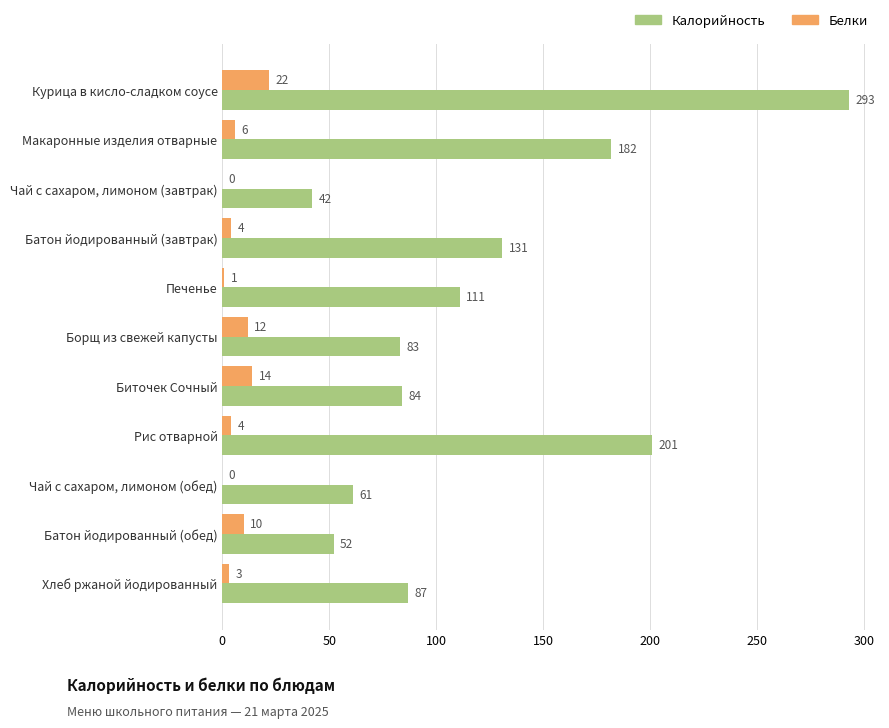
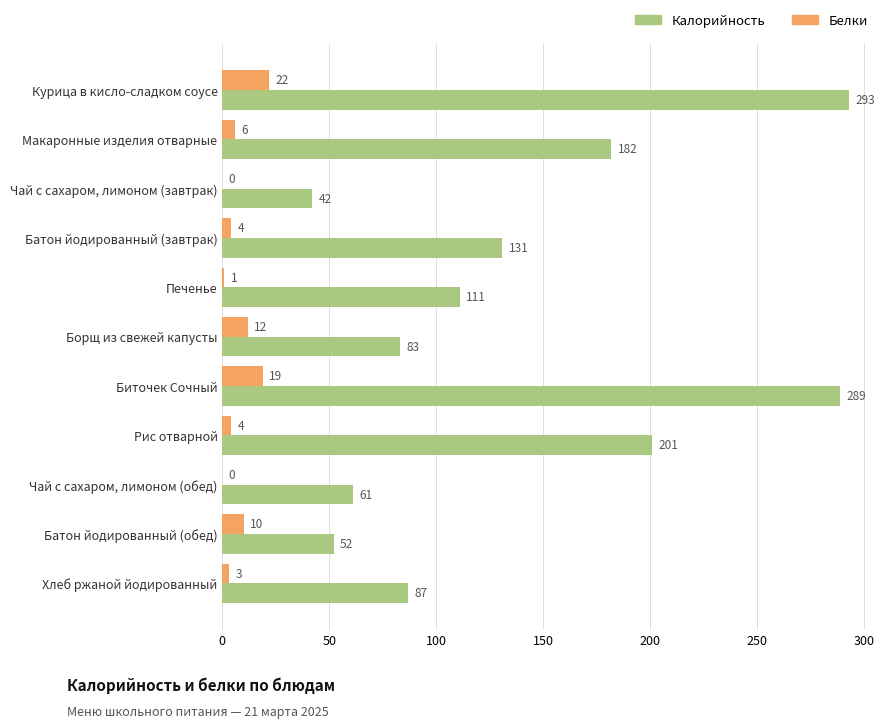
  {
    "Калорийность": {
      "Курица в кисло-сладком соусе": 293,
      "Макаронные изделия отварные": 182,
      "Чай с сахаром, лимоном (завтрак)": 42,
      "Батон йодированный (завтрак)": 131,
      "Печенье": 111,
      "Борщ из свежей капусты": 83,
-     "Биточек Сочный": 84,
+     "Биточек Сочный": 289,
      "Рис отварной": 201,
      "Чай с сахаром, лимоном (обед)": 61,
      "Батон йодированный (обед)": 52,
      "Хлеб ржаной йодированный": 87
    },
    "Белки": {
      "Курица в кисло-сладком соусе": 22,
      "Макаронные изделия отварные": 6,
      "Чай с сахаром, лимоном (завтрак)": 0,
      "Батон йодированный (завтрак)": 4,
      "Печенье": 1,
      "Борщ из свежей капусты": 12,
-     "Биточек Сочный": 14,
+     "Биточек Сочный": 19,
      "Рис отварной": 4,
      "Чай с сахаром, лимоном (обед)": 0,
      "Батон йодированный (обед)": 10,
      "Хлеб ржаной йодированный": 3
    }
  }
